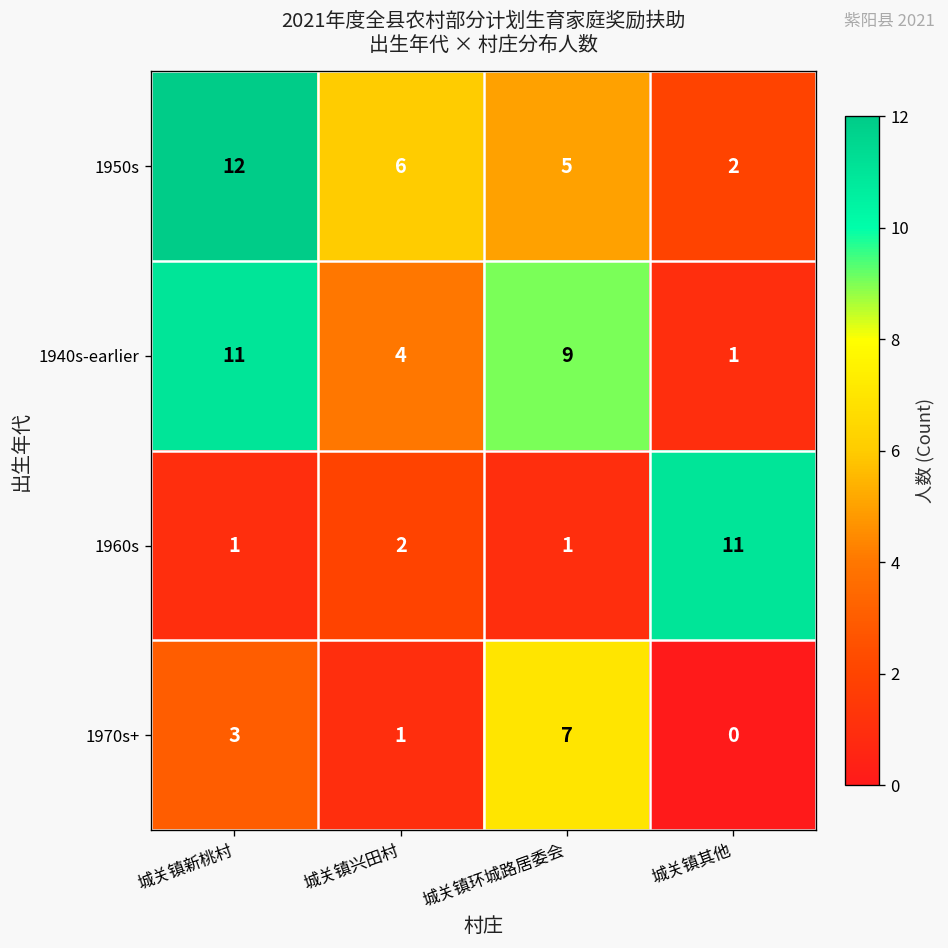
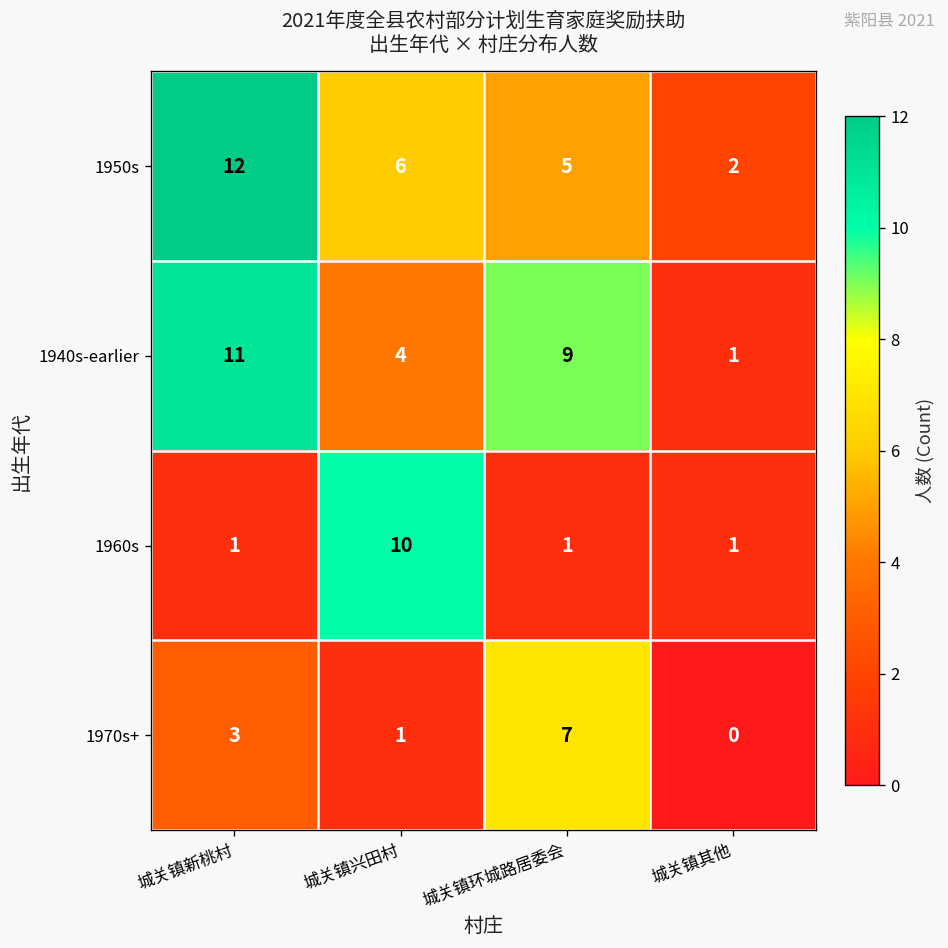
  {
    "1950s": {
      "城关镇新桃村": 12,
      "城关镇兴田村": 6,
      "城关镇环城路居委会": 5,
      "城关镇其他": 2
    },
    "1940s-earlier": {
      "城关镇新桃村": 11,
      "城关镇兴田村": 4,
      "城关镇环城路居委会": 9,
      "城关镇其他": 1
    },
    "1960s": {
      "城关镇新桃村": 1,
-     "城关镇兴田村": 2,
+     "城关镇兴田村": 10,
      "城关镇环城路居委会": 1,
-     "城关镇其他": 11
+     "城关镇其他": 1
    },
    "1970s+": {
      "城关镇新桃村": 3,
      "城关镇兴田村": 1,
      "城关镇环城路居委会": 7,
      "城关镇其他": 0
    }
  }
